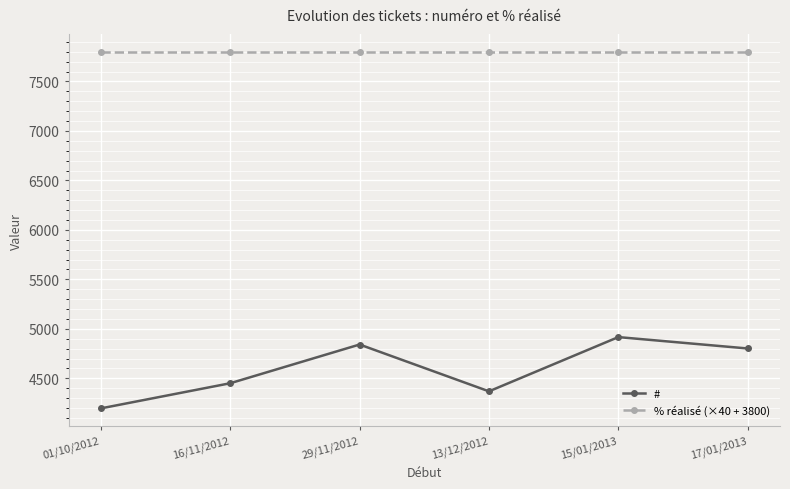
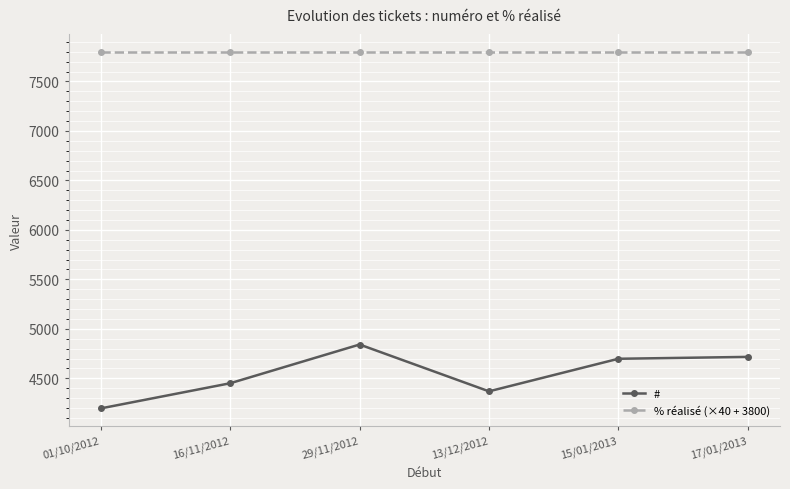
  {
    "#": {
      "01/10/2012": 4200,
      "16/11/2012": 4500,
      "29/11/2012": 4800,
      "13/12/2012": 4400,
-     "15/01/2013": 4900,
-     "17/01/2013": 4800
+     "15/01/2013": 4700,
+     "17/01/2013": 4700
    },
    "% réalisé (×40 + 3800)": {
      "01/10/2012": 7800,
      "16/11/2012": 7800,
      "29/11/2012": 7800,
      "13/12/2012": 7800,
      "15/01/2013": 7800,
      "17/01/2013": 7800
    }
  }
